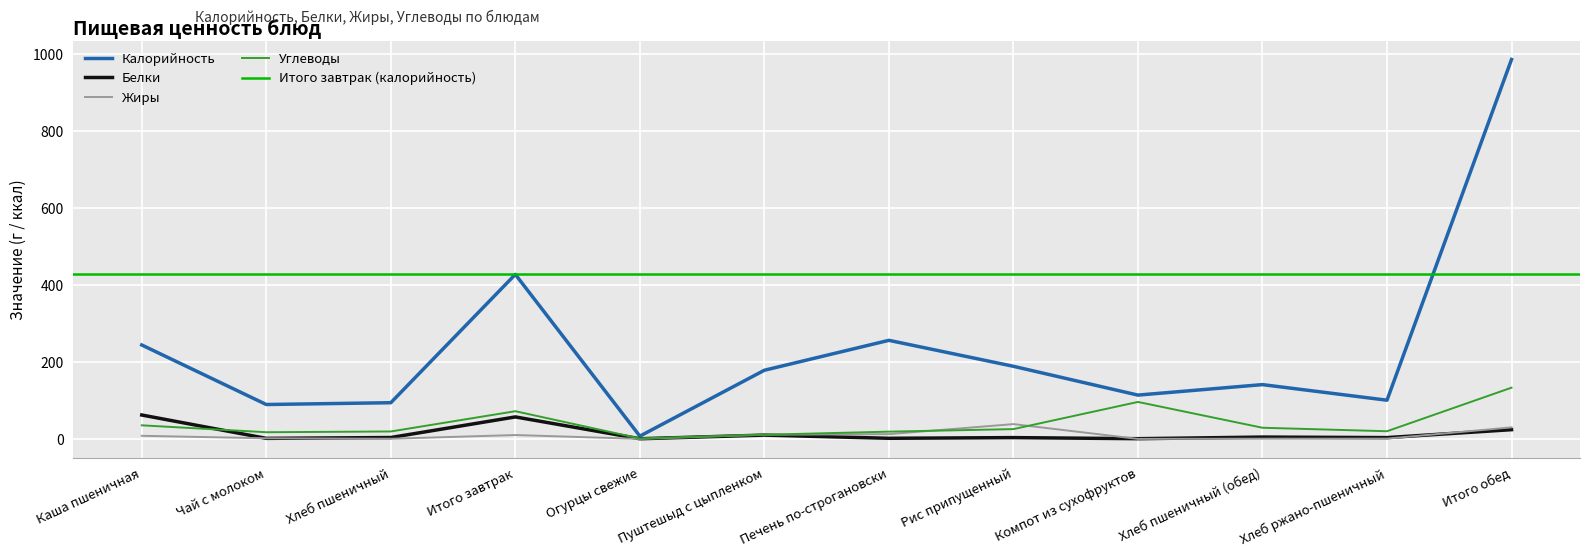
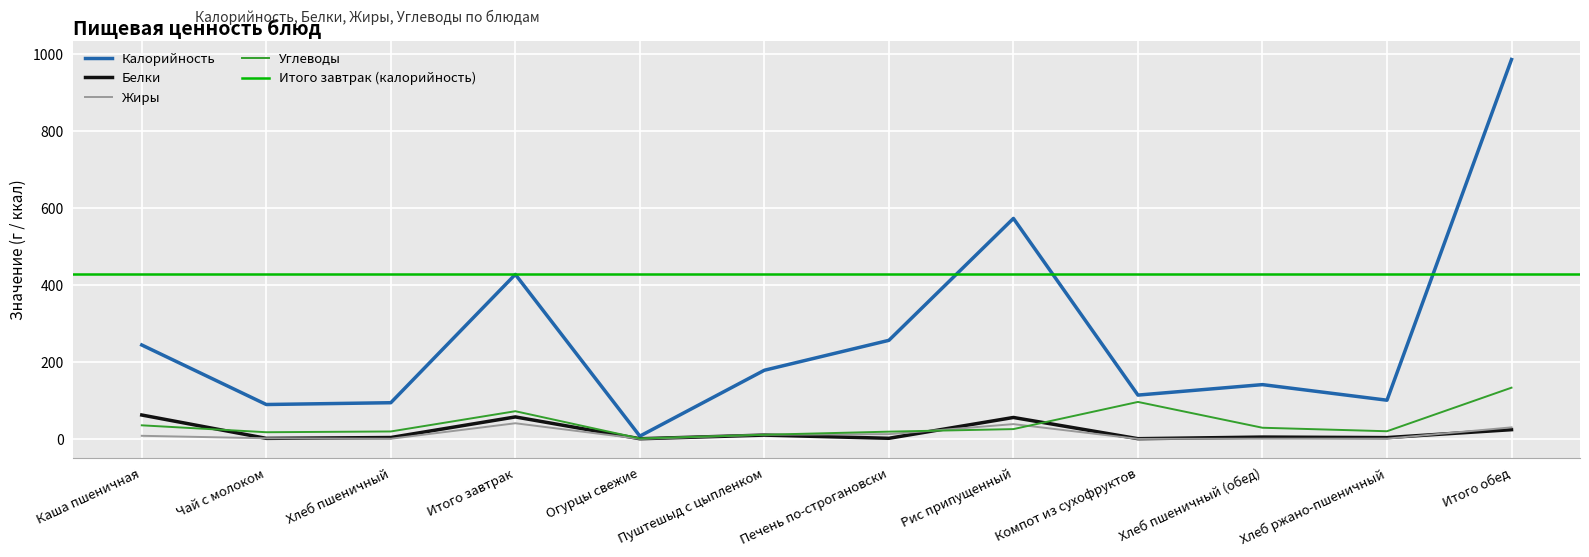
  {
    "Калорийность": {
      "Каша пшеничная": 240,
      "Чай с молоком": 90,
      "Хлеб пшеничный": 90,
      "Итого завтрак": 430,
      "Пуштешыд с цыпленком": 180,
      "Печень по-строгановски": 260,
-     "Рис припущенный": 190,
+     "Рис припущенный": 570,
      "Компот из сухофруктов": 110,
      "Хлеб пшеничный (обед)": 140,
      "Хлеб ржано-пшеничный": 100,
      "Итого обед": 990
    },
    "Белки": {
      "Каша пшеничная": 60,
      "Итого завтрак": 60,
      "Печень по-строгановски": 0,
-     "Рис припущенный": 0
+     "Рис припущенный": 60
    },
    "Жиры": {
      "Каша пшеничная": 10,
-     "Итого завтрак": 10,
+     "Итого завтрак": 40,
      "Рис припущенный": 40
    },
    "Углеводы": {
      "Каша пшеничная": 40,
      "Чай с молоком": 20,
      "Хлеб пшеничный": 20,
      "Итого завтрак": 70,
      "Рис припущенный": 30,
      "Компот из сухофруктов": 100,
      "Хлеб пшеничный (обед)": 30,
      "Хлеб ржано-пшеничный": 20,
      "Итого обед": 130
    }
  }
